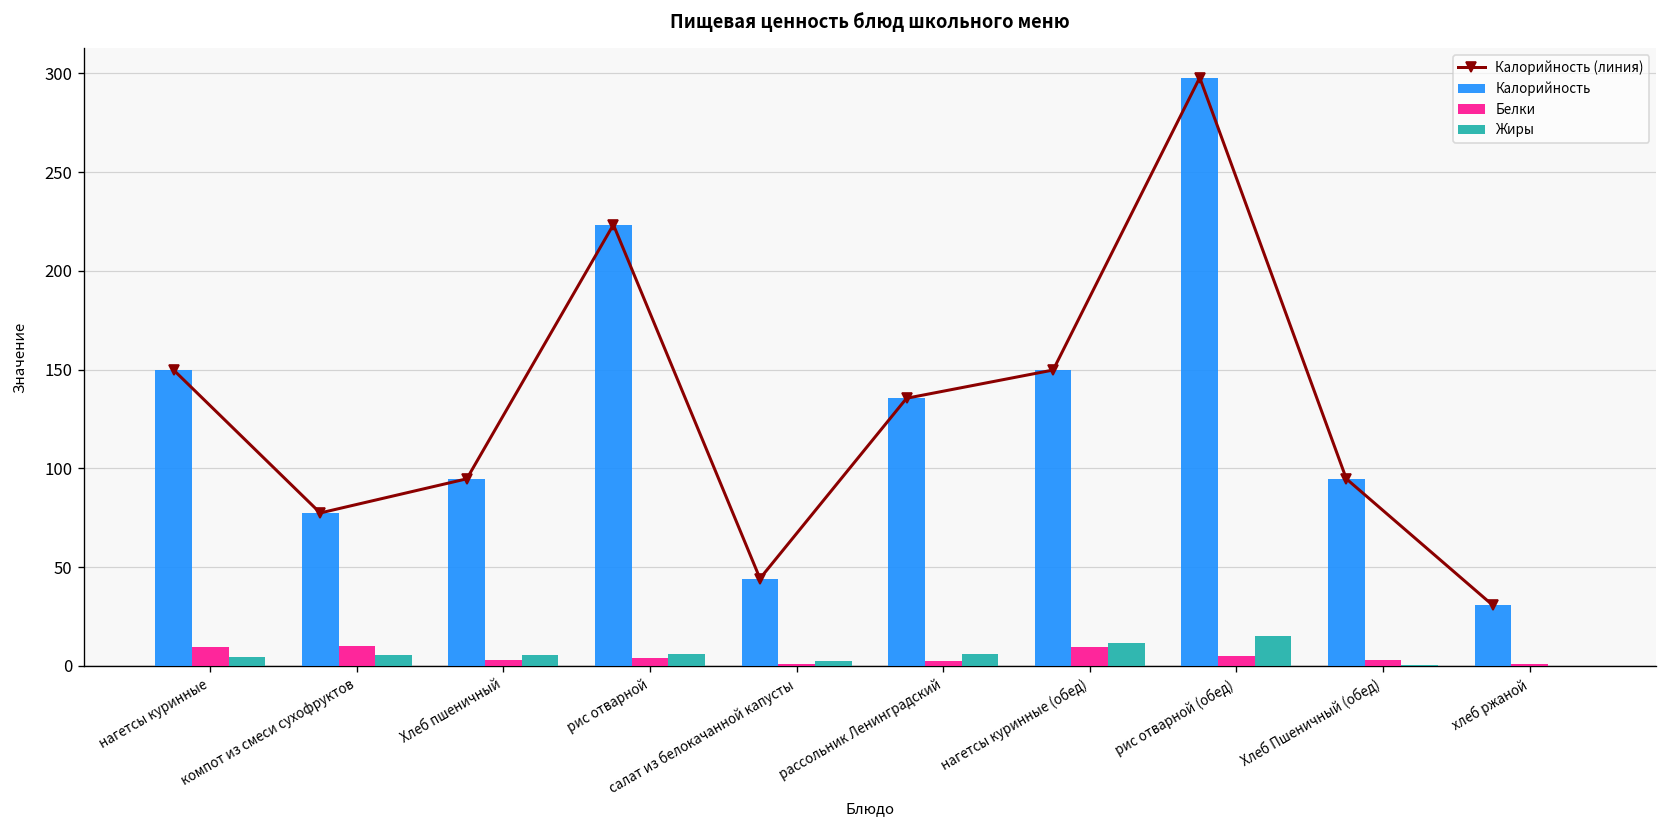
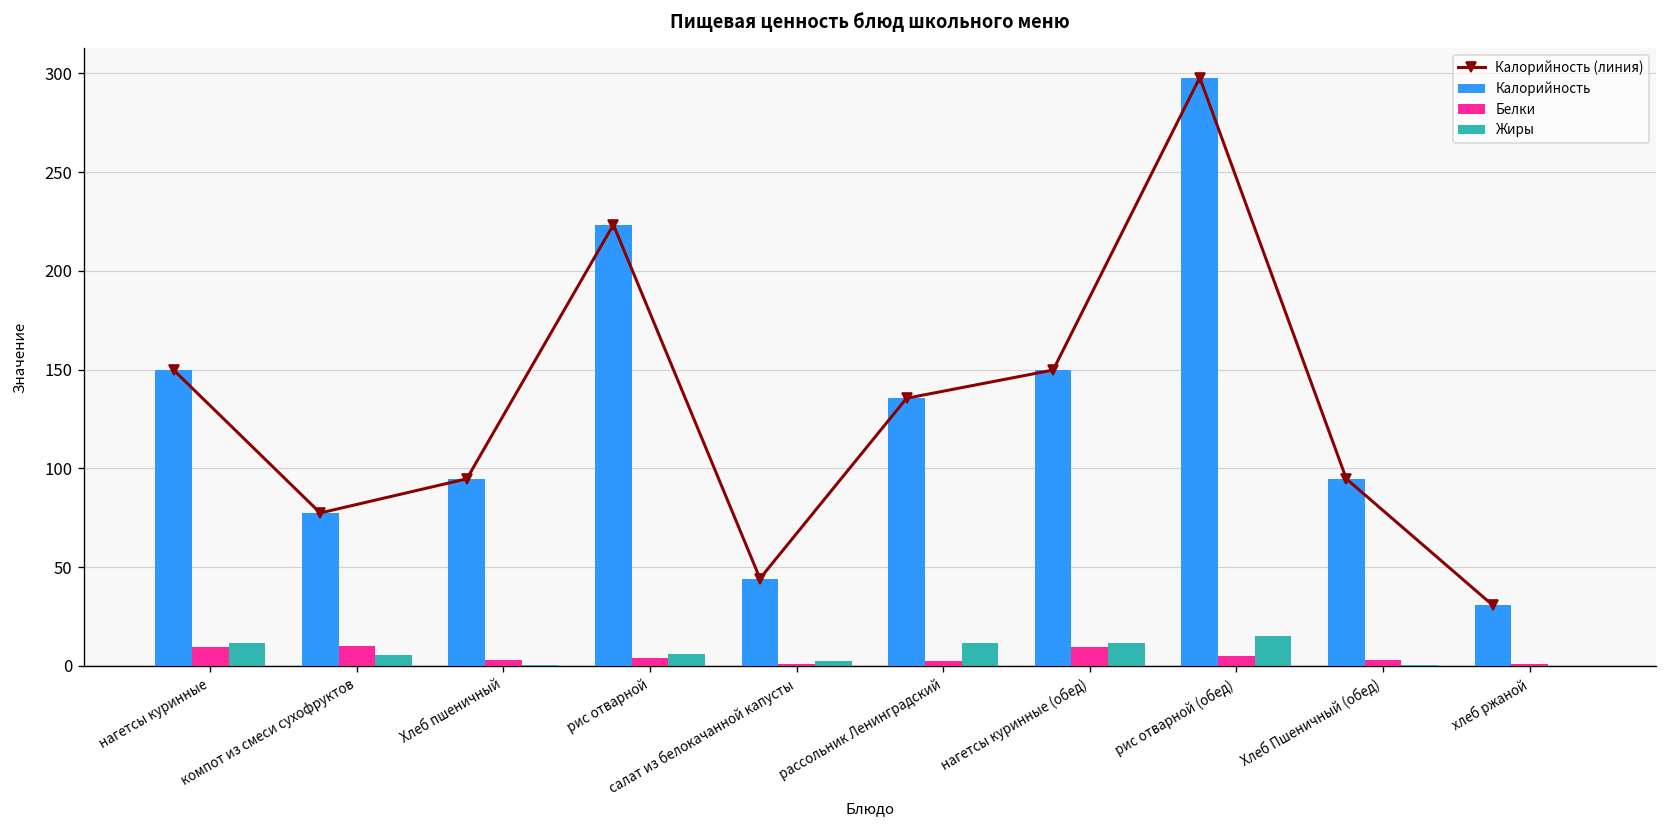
  {
    "Калорийность": {
      "нагетсы куринные": 150,
      "компот из смеси сухофруктов": 77,
      "Хлеб пшеничный": 95,
      "рис отварной": 223,
      "салат из белокачанной капусты": 44,
      "рассольник Ленинградский": 136,
      "нагетсы куринные (обед)": 150,
      "рис отварной (обед)": 298,
      "Хлеб Пшеничный (обед)": 95,
      "хлеб ржаной": 31
    },
    "Белки": {
      "нагетсы куринные": 9,
      "компот из смеси сухофруктов": 10,
      "Хлеб пшеничный": 3,
      "рис отварной": 4,
      "рассольник Ленинградский": 2,
      "нагетсы куринные (обед)": 9,
      "рис отварной (обед)": 5,
      "Хлеб Пшеничный (обед)": 3
    },
    "Жиры": {
-     "нагетсы куринные": 4,
+     "нагетсы куринные": 11,
      "компот из смеси сухофруктов": 5,
-     "Хлеб пшеничный": 6,
+     "Хлеб пшеничный": 0,
      "рис отварной": 6,
      "салат из белокачанной капусты": 3,
-     "рассольник Ленинградский": 6,
+     "рассольник Ленинградский": 11,
      "нагетсы куринные (обед)": 11,
      "рис отварной (обед)": 15
    }
  }
